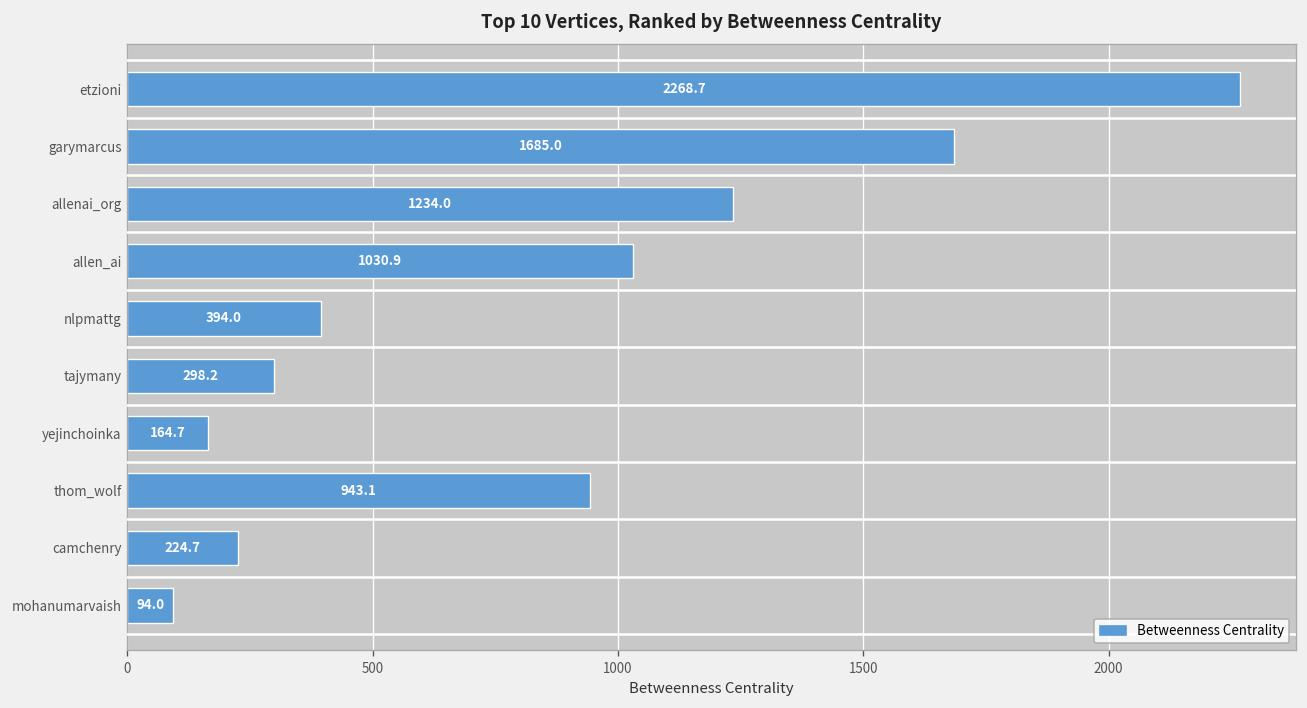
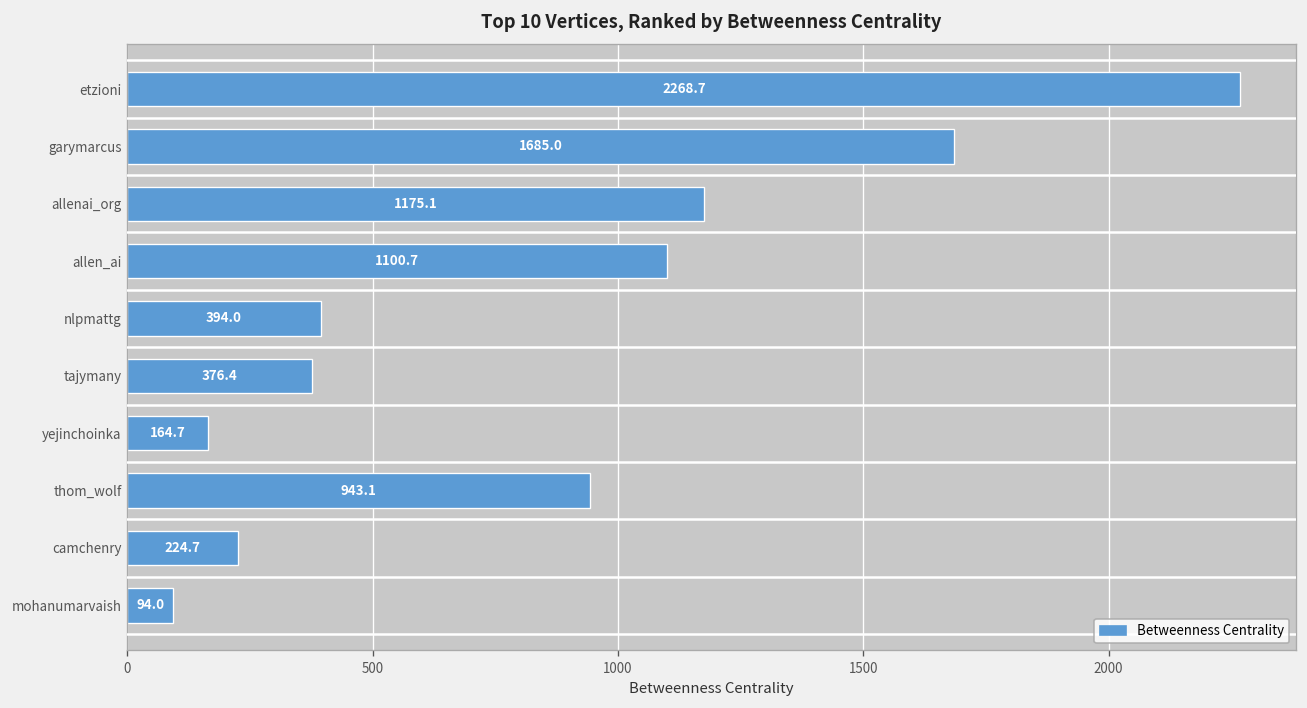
  {
    "etzioni": 2268.7,
    "garymarcus": 1685.0,
-   "allenai_org": 1234.0,
-   "allen_ai": 1030.9,
+   "allenai_org": 1175.1,
+   "allen_ai": 1100.7,
    "nlpmattg": 394.0,
-   "tajymany": 298.2,
+   "tajymany": 376.4,
    "yejinchoinka": 164.7,
    "thom_wolf": 943.1,
    "camchenry": 224.7,
    "mohanumarvaish": 94.0
  }
